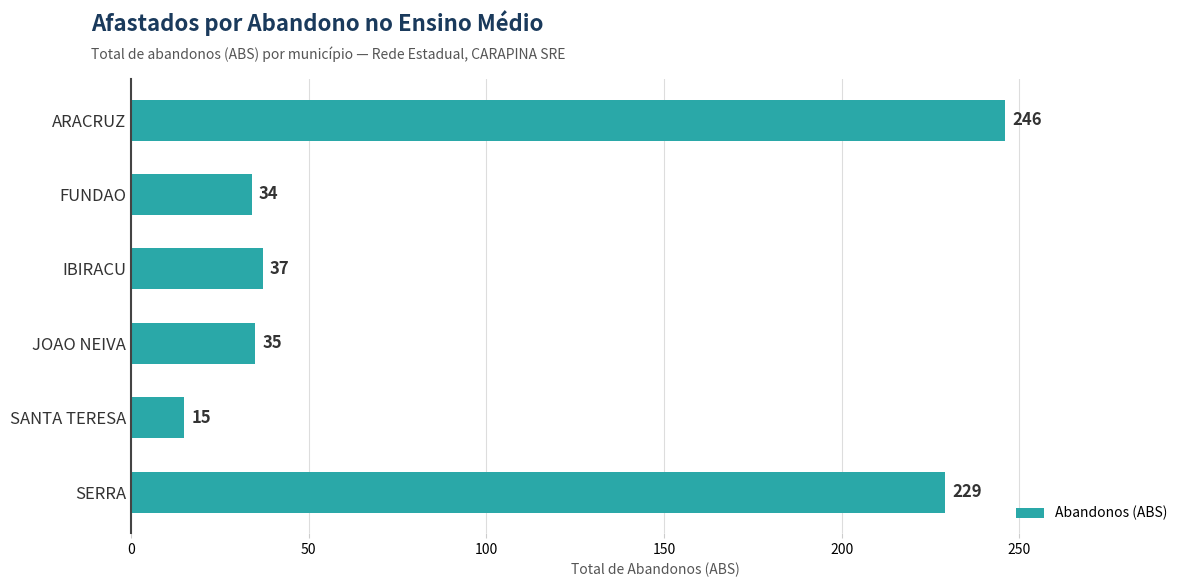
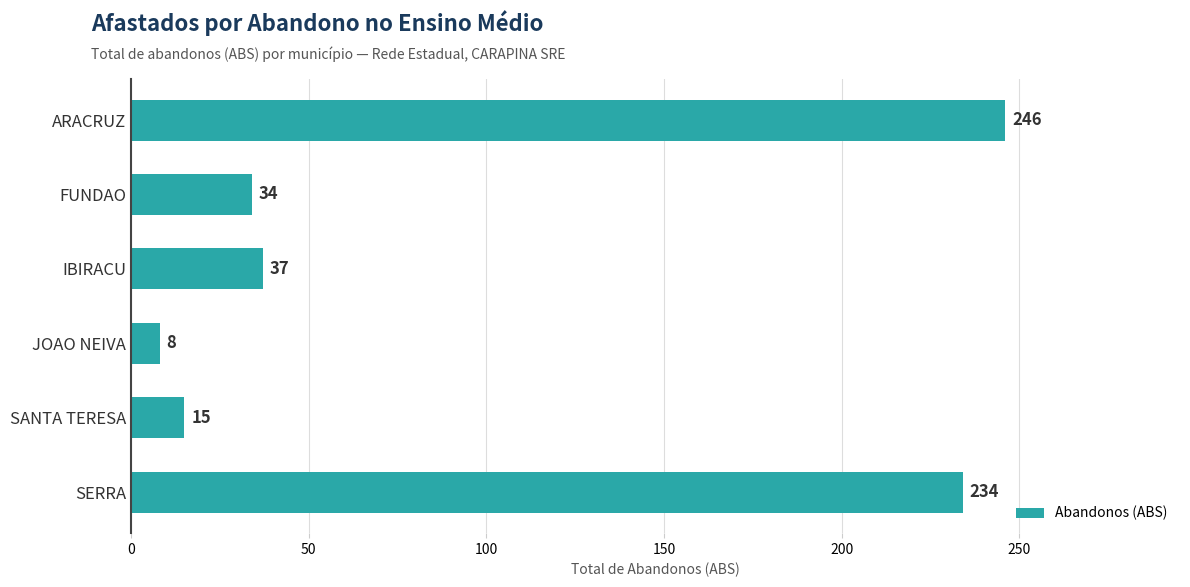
  {
    "ARACRUZ": 246,
    "FUNDAO": 34,
    "IBIRACU": 37,
-   "JOAO NEIVA": 35,
+   "JOAO NEIVA": 8,
    "SANTA TERESA": 15,
-   "SERRA": 229
+   "SERRA": 234
  }
